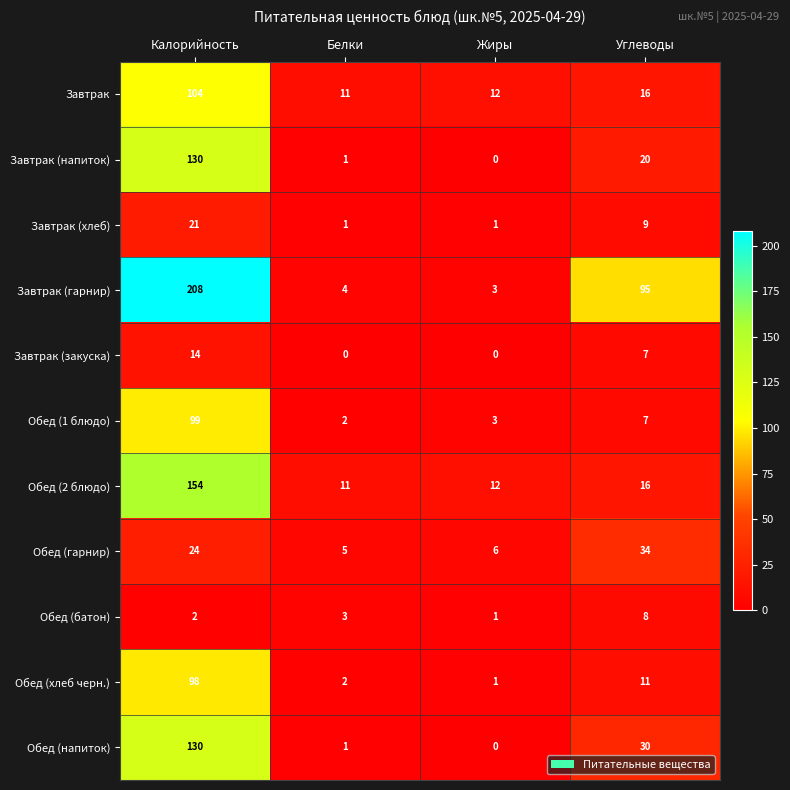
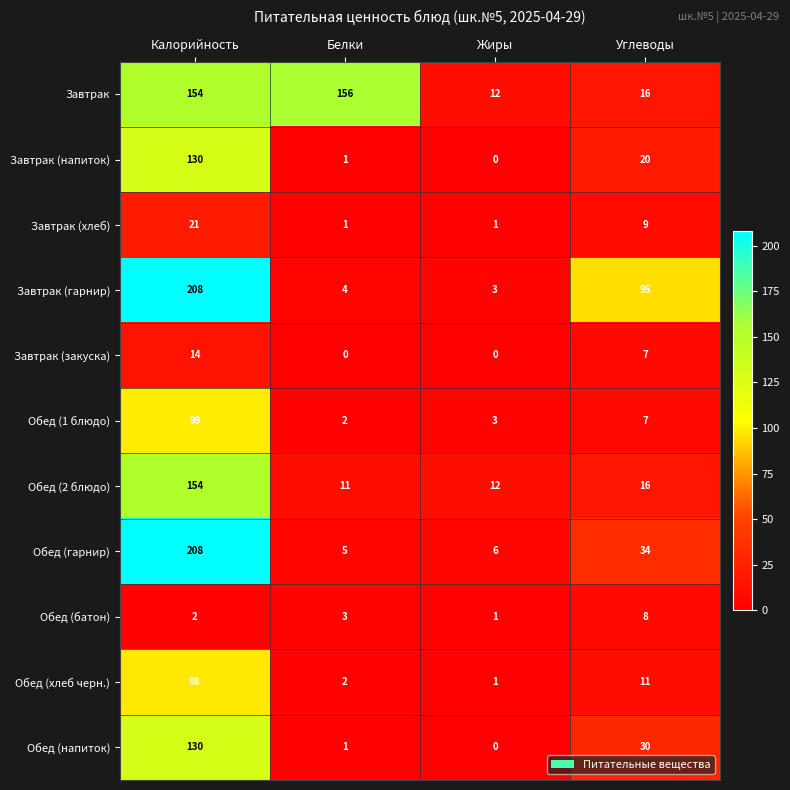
  {
    "Завтрак": {
-     "Калорийность": 104,
-     "Белки": 11,
+     "Калорийность": 154,
+     "Белки": 156,
      "Жиры": 12,
      "Углеводы": 16
    },
    "Завтрак (напиток)": {
      "Калорийность": 130,
      "Белки": 1,
      "Жиры": 0,
      "Углеводы": 20
    },
    "Завтрак (хлеб)": {
      "Калорийность": 21,
      "Белки": 1,
      "Жиры": 1,
      "Углеводы": 9
    },
    "Завтрак (гарнир)": {
      "Калорийность": 208,
      "Белки": 4,
      "Жиры": 3,
      "Углеводы": 95
    },
    "Завтрак (закуска)": {
      "Калорийность": 14,
      "Белки": 0,
      "Жиры": 0,
      "Углеводы": 7
    },
    "Обед (1 блюдо)": {
      "Калорийность": 99,
      "Белки": 2,
      "Жиры": 3,
      "Углеводы": 7
    },
    "Обед (2 блюдо)": {
      "Калорийность": 154,
      "Белки": 11,
      "Жиры": 12,
      "Углеводы": 16
    },
    "Обед (гарнир)": {
-     "Калорийность": 24,
+     "Калорийность": 208,
      "Белки": 5,
      "Жиры": 6,
      "Углеводы": 34
    },
    "Обед (батон)": {
      "Калорийность": 2,
      "Белки": 3,
      "Жиры": 1,
      "Углеводы": 8
    },
    "Обед (хлеб черн.)": {
      "Калорийность": 98,
      "Белки": 2,
      "Жиры": 1,
      "Углеводы": 11
    },
    "Обед (напиток)": {
      "Калорийность": 130,
      "Белки": 1,
      "Жиры": 0,
      "Углеводы": 30
    }
  }
